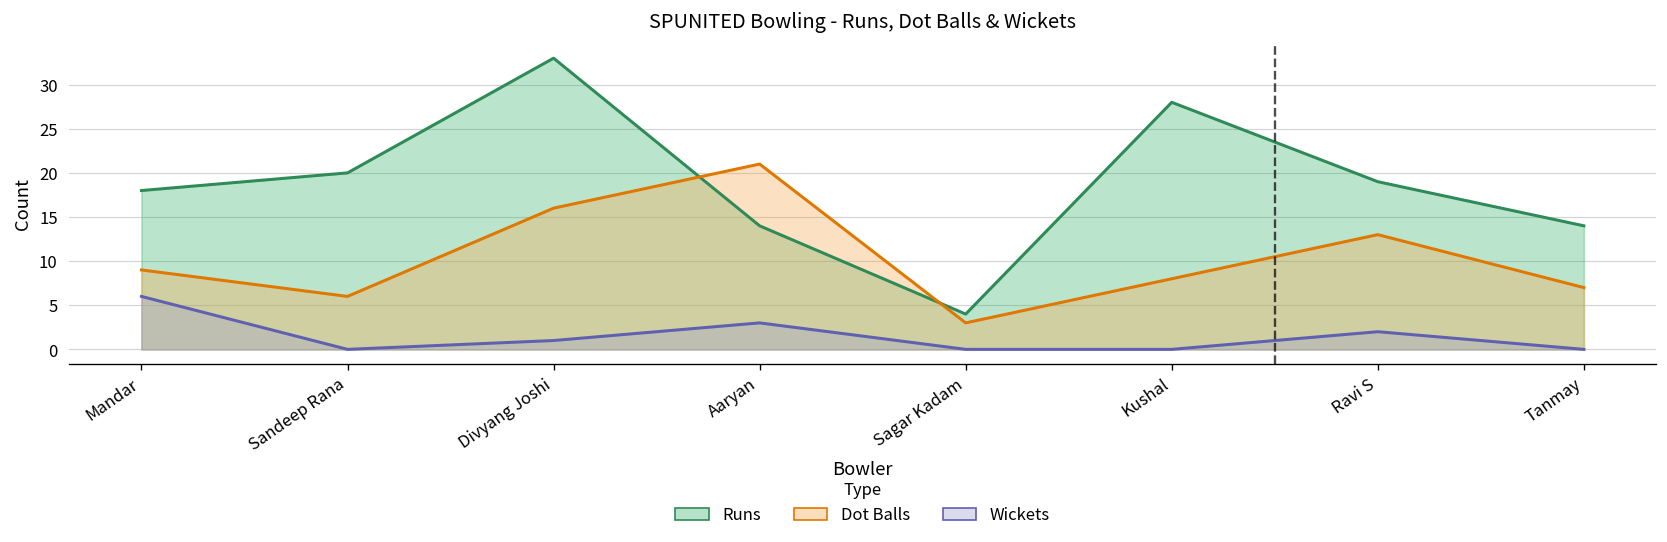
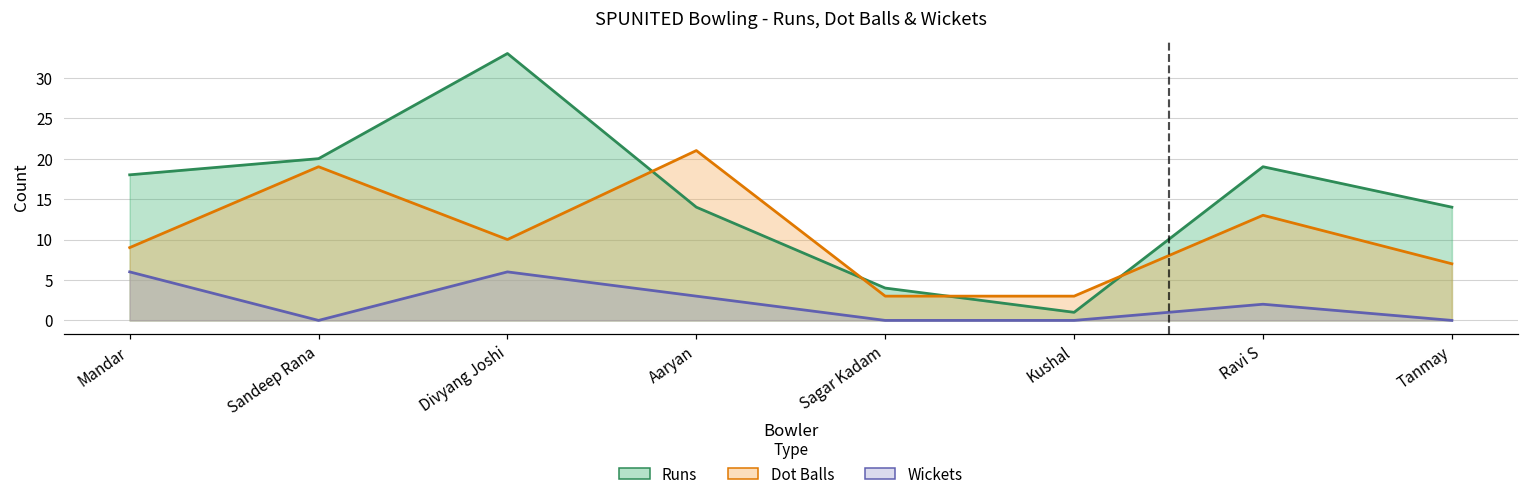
  {
    "Runs": {
      "Mandar": 18,
      "Sandeep Rana": 20,
      "Divyang Joshi": 33,
      "Aaryan": 14,
      "Sagar Kadam": 4,
-     "Kushal": 28,
+     "Kushal": 1,
      "Ravi S": 19,
      "Tanmay": 14
    },
    "Dot Balls": {
      "Mandar": 9,
-     "Sandeep Rana": 6,
-     "Divyang Joshi": 16,
+     "Sandeep Rana": 19,
+     "Divyang Joshi": 10,
      "Aaryan": 21,
      "Sagar Kadam": 3,
-     "Kushal": 8,
+     "Kushal": 3,
      "Ravi S": 13,
      "Tanmay": 7
    },
    "Wickets": {
      "Mandar": 6,
      "Sandeep Rana": 0,
-     "Divyang Joshi": 1,
+     "Divyang Joshi": 6,
      "Aaryan": 3,
      "Sagar Kadam": 0,
      "Kushal": 0,
      "Ravi S": 2,
      "Tanmay": 0
    }
  }
